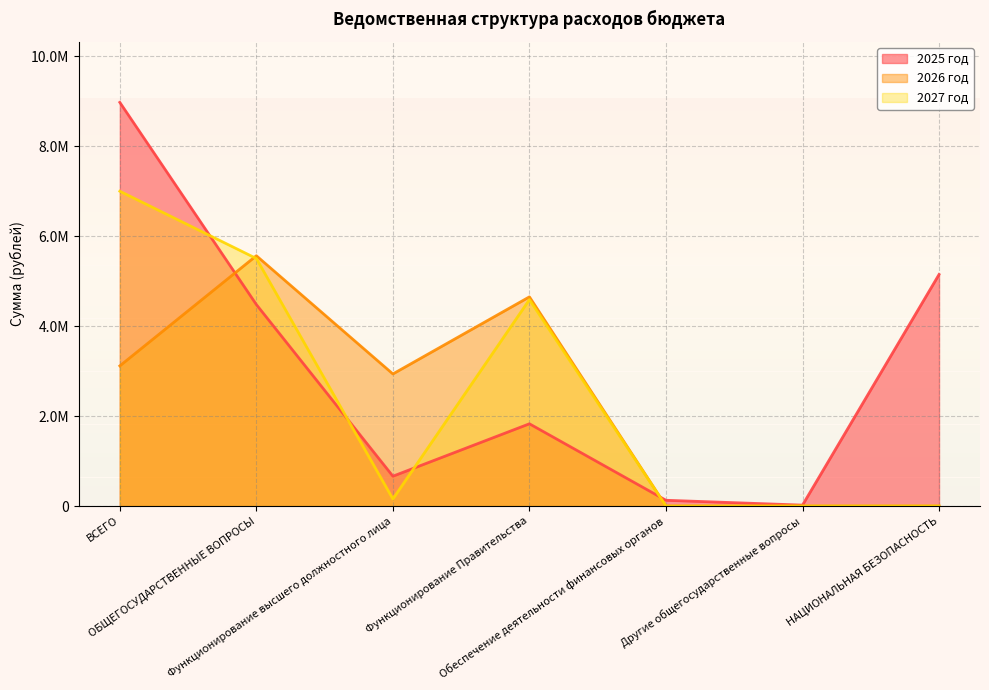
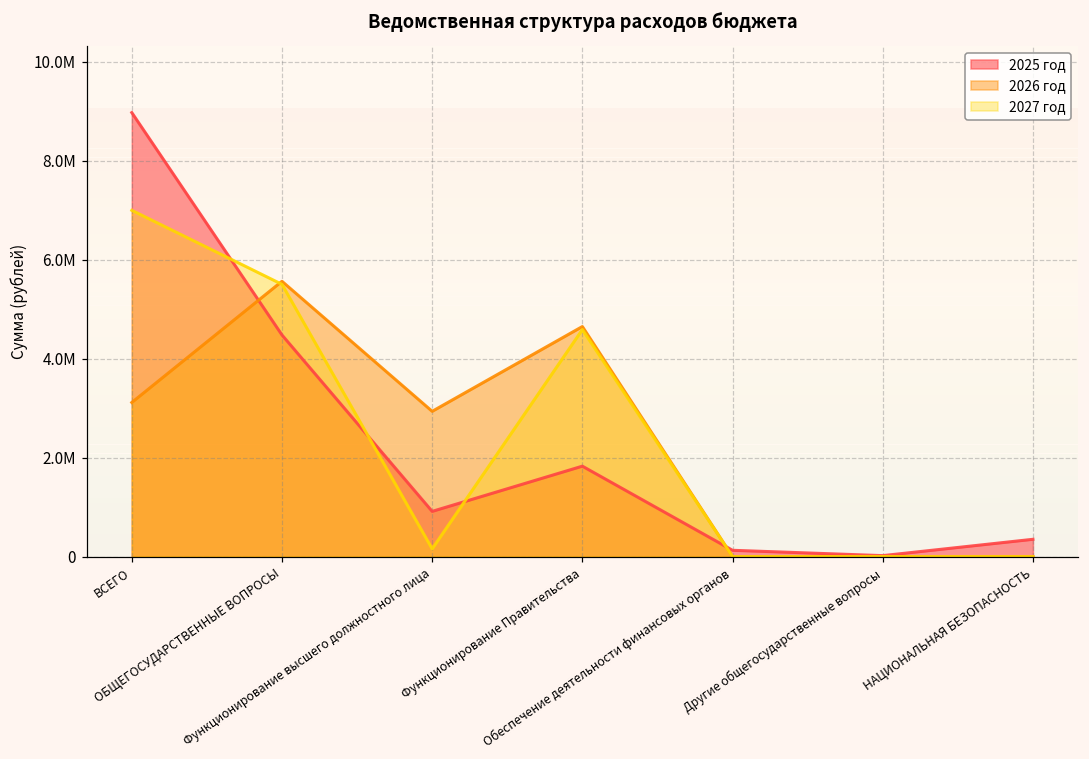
  {
    "2025 год": {
      "ВСЕГО": 9000000,
      "ОБЩЕГОСУДАРСТВЕННЫЕ ВОПРОСЫ": 4500000,
-     "Функционирование высшего должностного лица": 700000,
+     "Функционирование высшего должностного лица": 900000,
      "Функционирование Правительства": 1800000,
      "Обеспечение деятельности финансовых органов": 100000,
-     "НАЦИОНАЛЬНАЯ БЕЗОПАСНОСТЬ": 5100000
+     "НАЦИОНАЛЬНАЯ БЕЗОПАСНОСТЬ": 400000
    },
    "2026 год": {
      "ВСЕГО": 3100000,
      "ОБЩЕГОСУДАРСТВЕННЫЕ ВОПРОСЫ": 5600000,
      "Функционирование высшего должностного лица": 2900000,
      "Функционирование Правительства": 4700000
    },
    "2027 год": {
      "ВСЕГО": 7000000,
      "ОБЩЕГОСУДАРСТВЕННЫЕ ВОПРОСЫ": 5500000,
      "Функционирование высшего должностного лица": 200000,
      "Функционирование Правительства": 4600000
    }
  }
